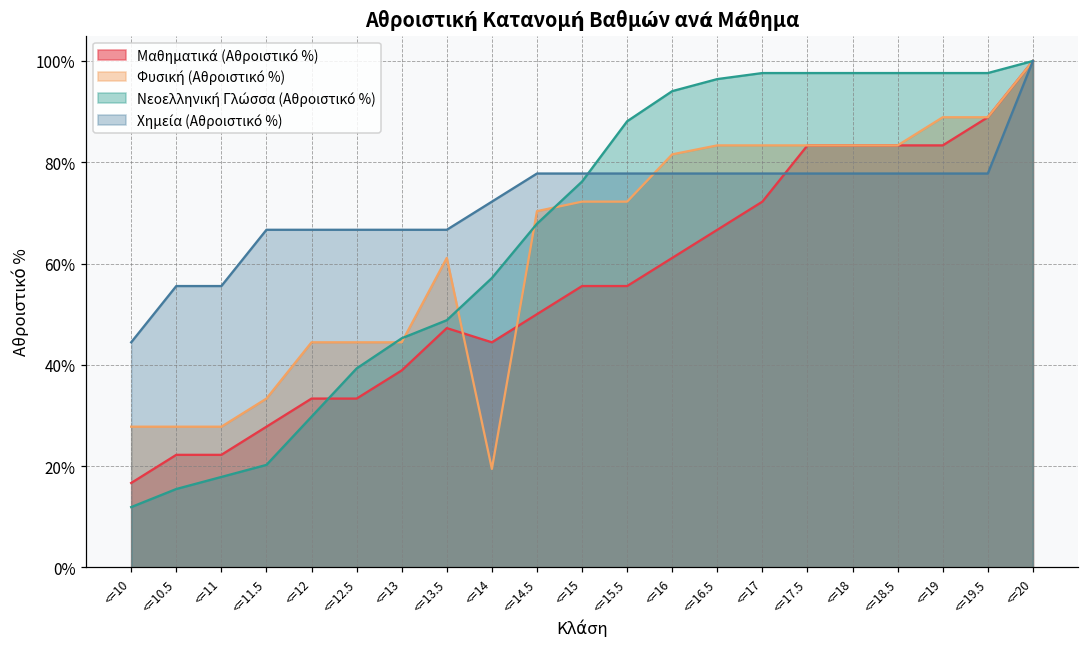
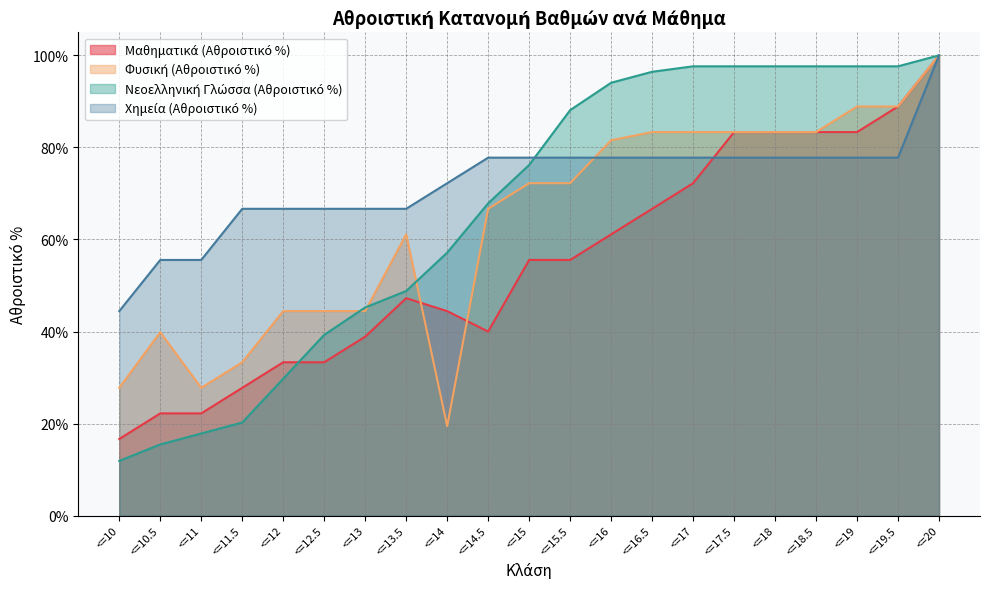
  {
    "Μαθηματικά (Αθροιστικό %)": {
      "<=10": "17%",
      "<=10.5": "22%",
      "<=11": "22%",
      "<=11.5": "28%",
      "<=12": "33%",
      "<=12.5": "33%",
      "<=13": "39%",
      "<=13.5": "47%",
      "<=14": "44%",
-     "<=14.5": "50%",
+     "<=14.5": "40%",
      "<=15": "56%",
      "<=15.5": "56%",
      "<=16": "61%",
      "<=16.5": "67%",
      "<=17": "72%",
      "<=19": "83%"
    },
    "Φυσική (Αθροιστικό %)": {
      "<=10": "28%",
-     "<=10.5": "28%",
+     "<=10.5": "40%",
      "<=11": "28%",
      "<=11.5": "33%",
      "<=12": "44%",
      "<=12.5": "44%",
      "<=13": "44%",
      "<=13.5": "61%",
      "<=14": "19%",
-     "<=14.5": "70%",
+     "<=14.5": "67%",
      "<=15": "72%",
      "<=15.5": "72%",
      "<=16": "82%",
      "<=16.5": "83%",
      "<=17": "83%",
      "<=19": "89%"
    }
  }
